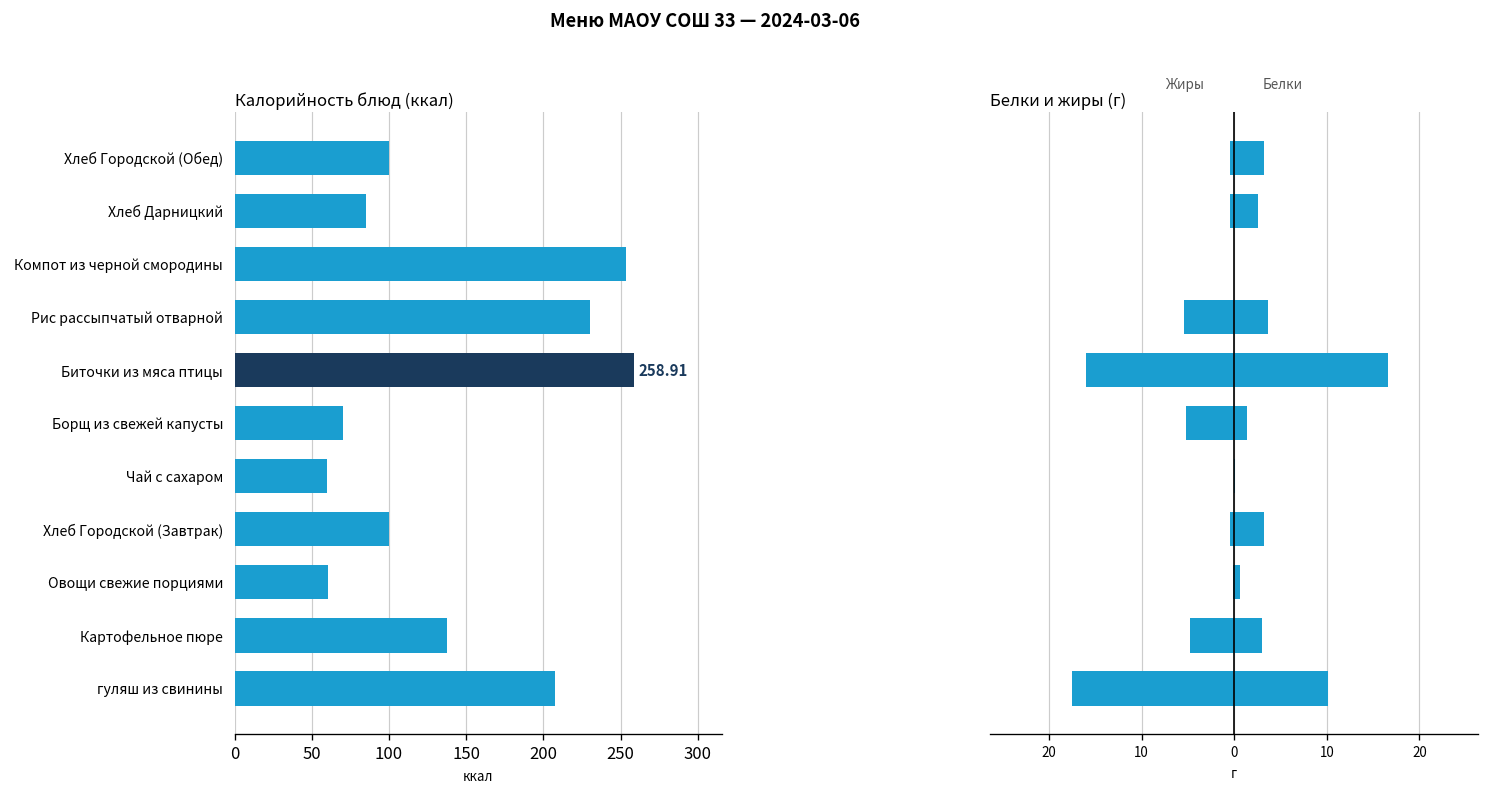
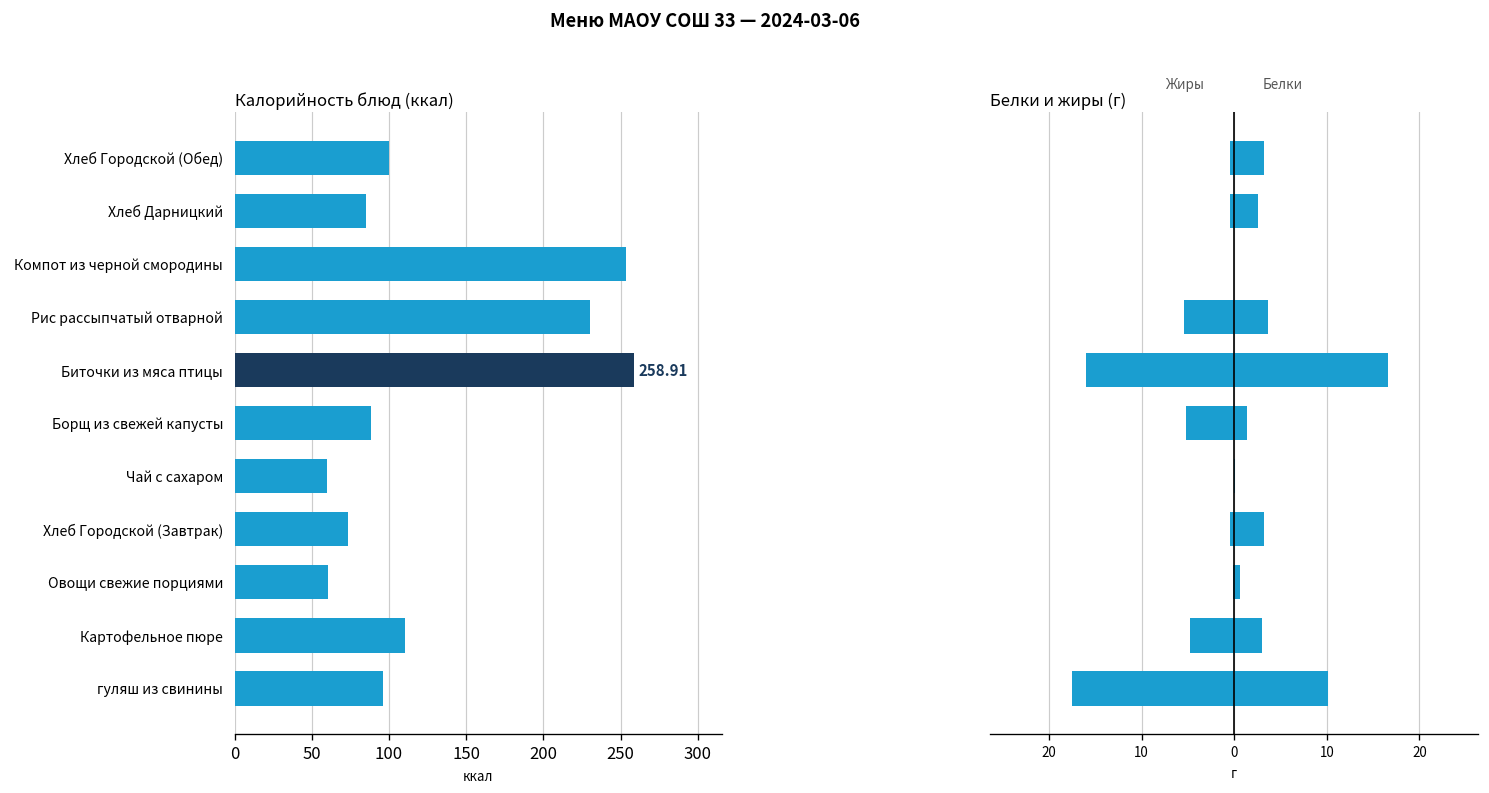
  {
    "Калорийность блюд (ккал)": {
      "Хлеб Городской (Обед)": 100,
      "Хлеб Дарницкий": 85,
      "Компот из черной смородины": 253,
      "Рис рассыпчатый отварной": 230,
-     "Борщ из свежей капусты": 70,
+     "Борщ из свежей капусты": 88,
      "Чай с сахаром": 60,
-     "Хлеб Городской (Завтрак)": 100,
+     "Хлеб Городской (Завтрак)": 73,
      "Овощи свежие порциями": 61,
-     "Картофельное пюре": 137,
-     "гуляш из свинины": 208
+     "Картофельное пюре": 110,
+     "гуляш из свинины": 96
    }
  }
